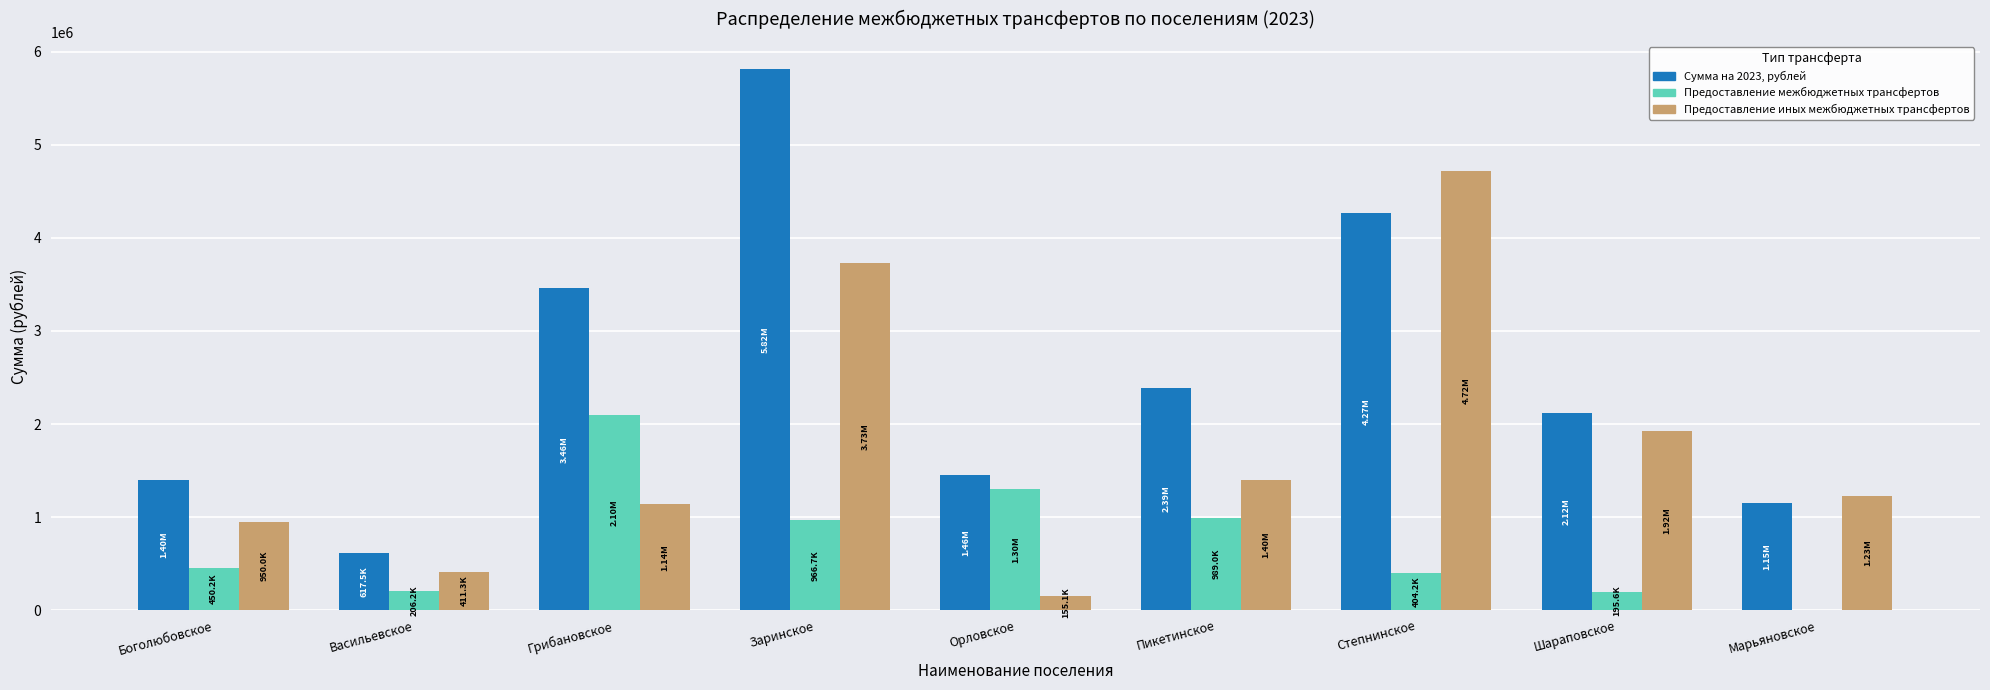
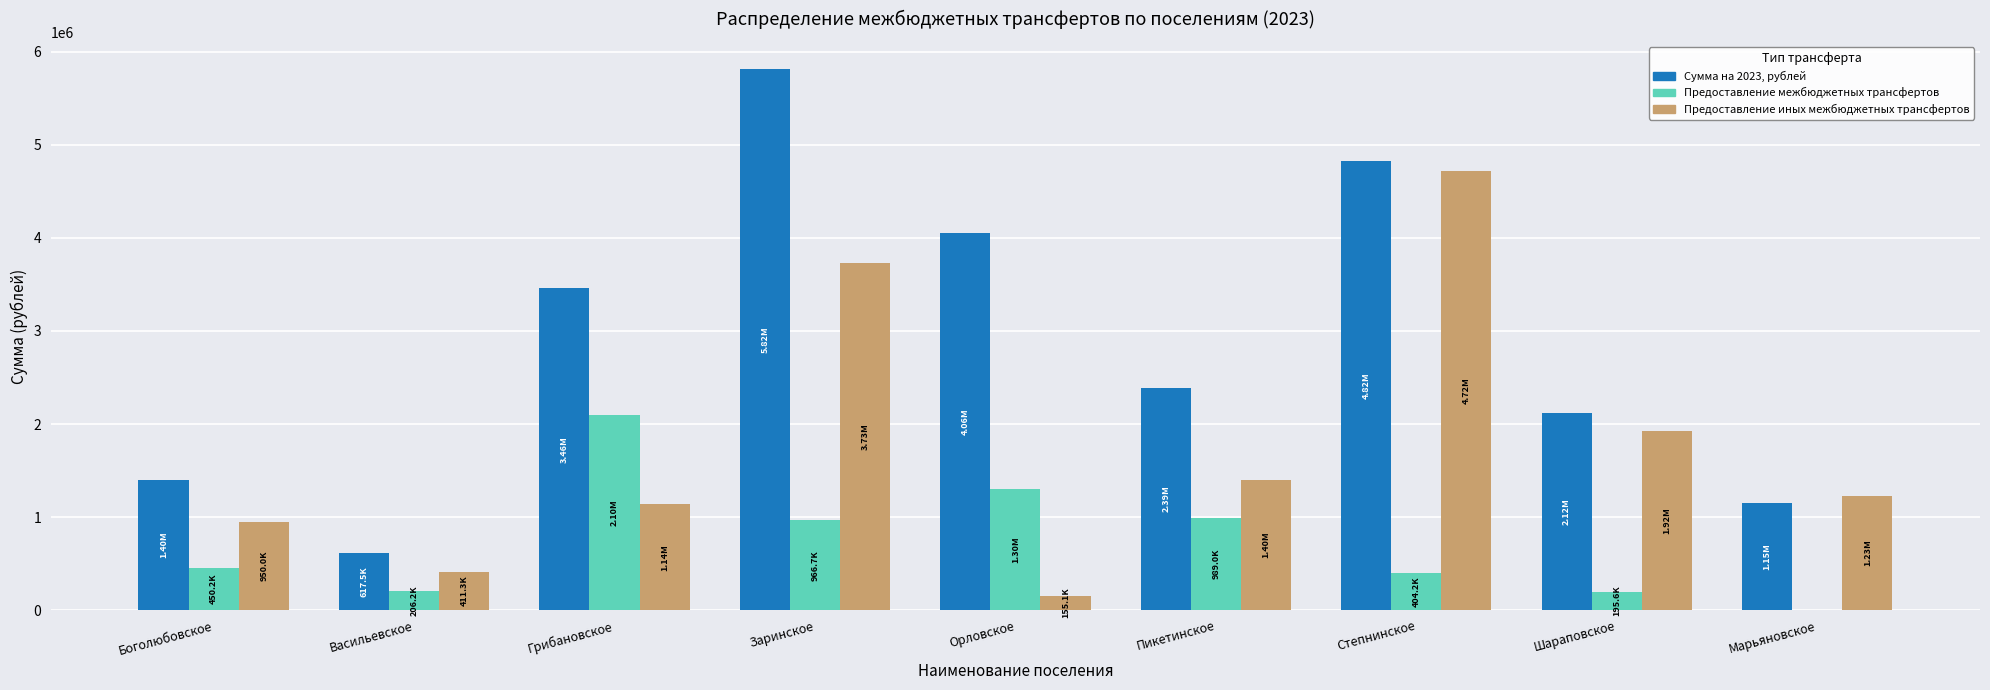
  {
    "Сумма на 2023, рублей": {
      "Боголюбовское": "1.40M",
      "Васильевское": "617.5K",
      "Грибановское": "3.46M",
      "Заринское": "5.82M",
-     "Орловское": "1.46M",
+     "Орловское": "4.06M",
      "Пикетинское": "2.39M",
-     "Степнинское": "4.27M",
+     "Степнинское": "4.82M",
      "Шараповское": "2.12M",
      "Марьяновское": "1.15M"
    },
    "Предоставление межбюджетных трансфертов": {
      "Боголюбовское": "450.2K",
      "Васильевское": "206.2K",
      "Грибановское": "2.10M",
      "Заринское": "966.7K",
      "Орловское": "1.30M",
      "Пикетинское": "989.0K",
      "Степнинское": "404.2K",
      "Шараповское": "195.6K"
    },
    "Предоставление иных межбюджетных трансфертов": {
      "Боголюбовское": "950.0K",
      "Васильевское": "411.3K",
      "Грибановское": "1.14M",
      "Заринское": "3.73M",
      "Орловское": "155.1K",
      "Пикетинское": "1.40M",
      "Степнинское": "4.72M",
      "Шараповское": "1.92M",
      "Марьяновское": "1.23M"
    }
  }
